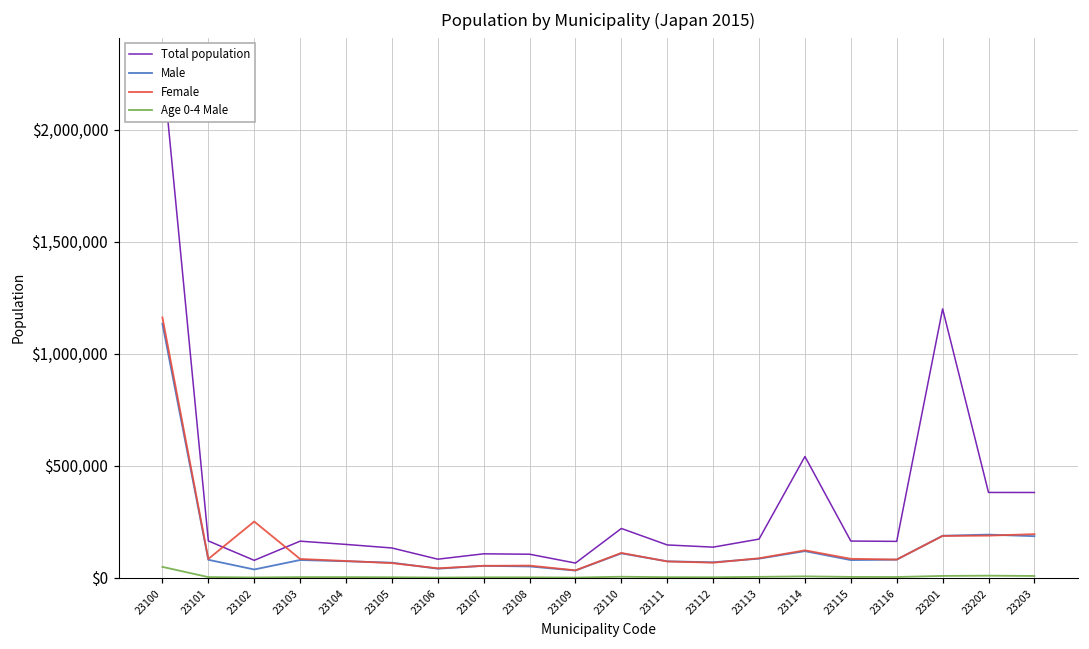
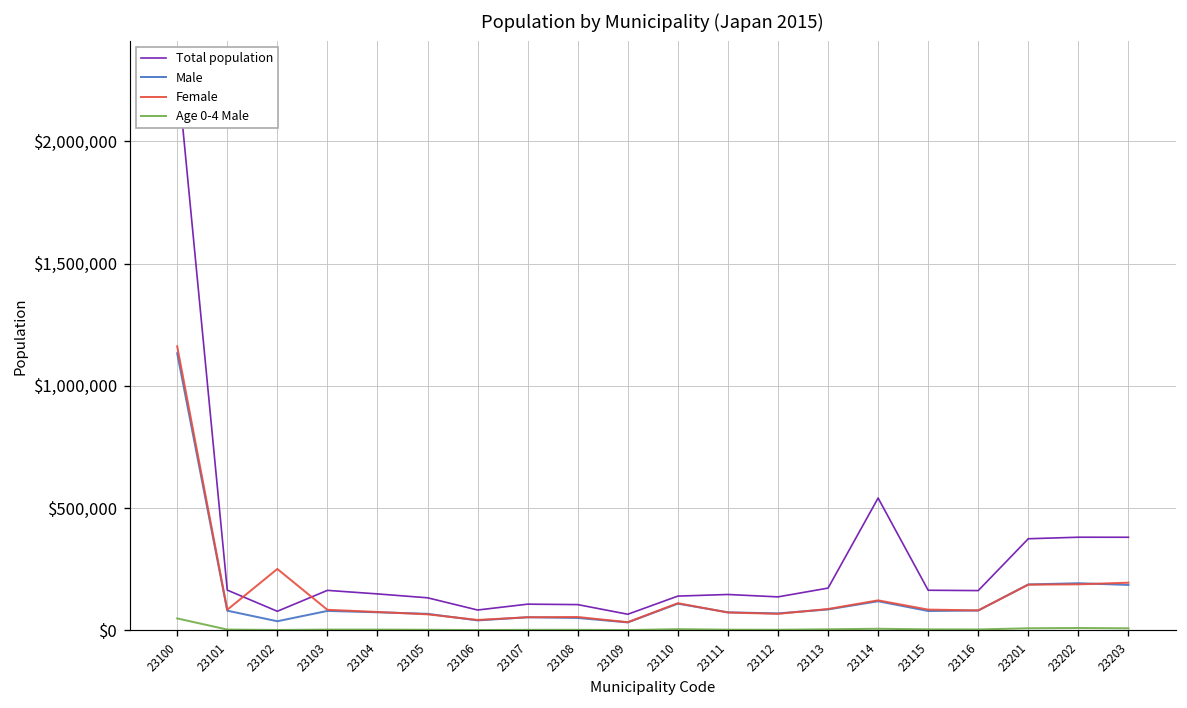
  {
    "Total population": {
      "23101": "$160,000",
      "23102": "$80,000",
      "23103": "$160,000",
      "23104": "$150,000",
      "23105": "$130,000",
      "23106": "$80,000",
      "23107": "$110,000",
      "23108": "$110,000",
      "23109": "$70,000",
-     "23110": "$220,000",
+     "23110": "$140,000",
      "23111": "$150,000",
      "23112": "$140,000",
      "23113": "$170,000",
      "23114": "$540,000",
      "23115": "$160,000",
      "23116": "$160,000",
-     "23201": "$1,200,000",
+     "23201": "$370,000",
      "23202": "$380,000",
      "23203": "$380,000"
    },
    "Male": {
      "23100": "$1,130,000",
      "23102": "$40,000"
    },
    "Female": {
      "23100": "$1,160,000",
      "23102": "$250,000"
    },
    "Age 0-4 Male": {
      "23100": "$50,000",
      "23101": "$0",
      "23102": "$0",
      "23103": "$0",
      "23104": "$0",
      "23105": "$0",
      "23106": "$0",
      "23107": "$0",
      "23108": "$0",
      "23109": "$0",
      "23110": "$0",
      "23111": "$0",
      "23112": "$0",
      "23113": "$0",
      "23114": "$10,000",
      "23115": "$0",
      "23116": "$0",
      "23201": "$10,000",
      "23202": "$10,000",
      "23203": "$10,000"
    }
  }
